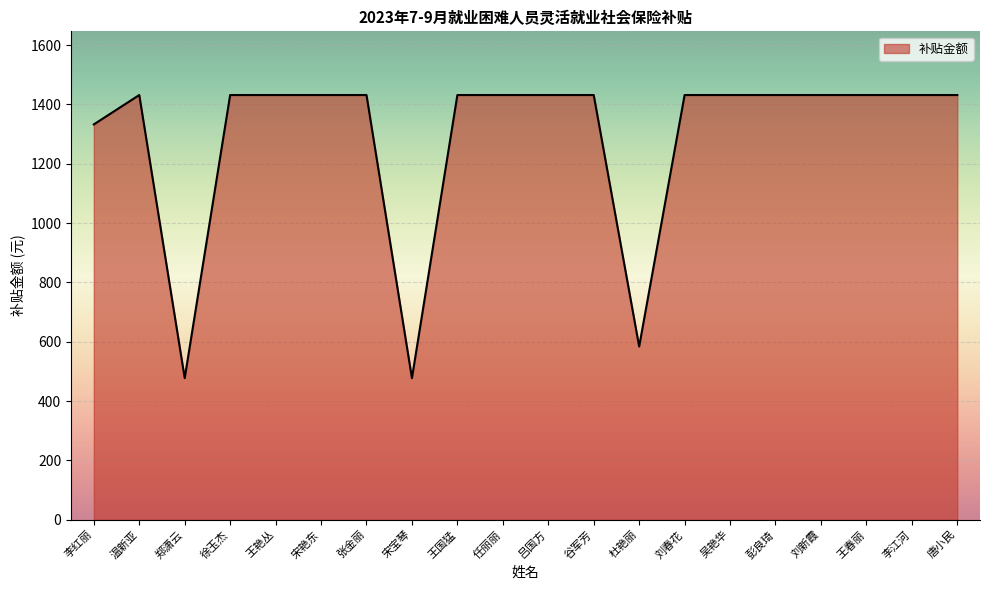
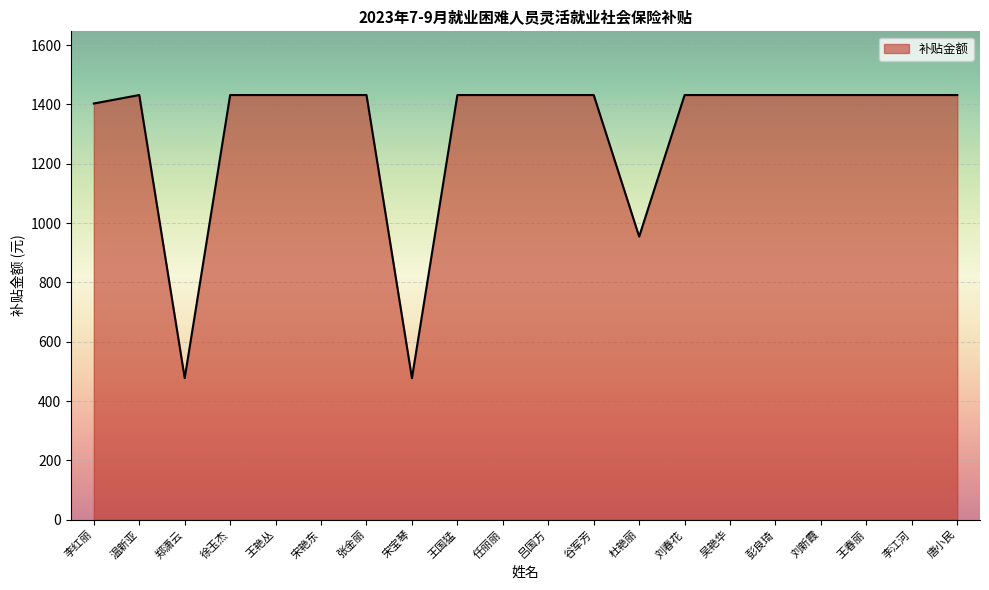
  {
-   "李红丽": 1330,
+   "李红丽": 1400,
    "温新亚": 1430,
    "郑潇云": 480,
    "徐玉杰": 1430,
    "王艳丛": 1430,
    "宋艳东": 1430,
    "张金丽": 1430,
    "宋宝琴": 480,
    "王国猛": 1430,
    "任丽丽": 1430,
    "吕国方": 1430,
    "谷军芳": 1430,
-   "杜艳丽": 580,
+   "杜艳丽": 950,
    "刘春花": 1430,
    "吴艳华": 1430,
    "彭良琦": 1430,
    "刘新霞": 1430,
    "王春丽": 1430,
    "李江河": 1430,
    "唐小民": 1430
  }
